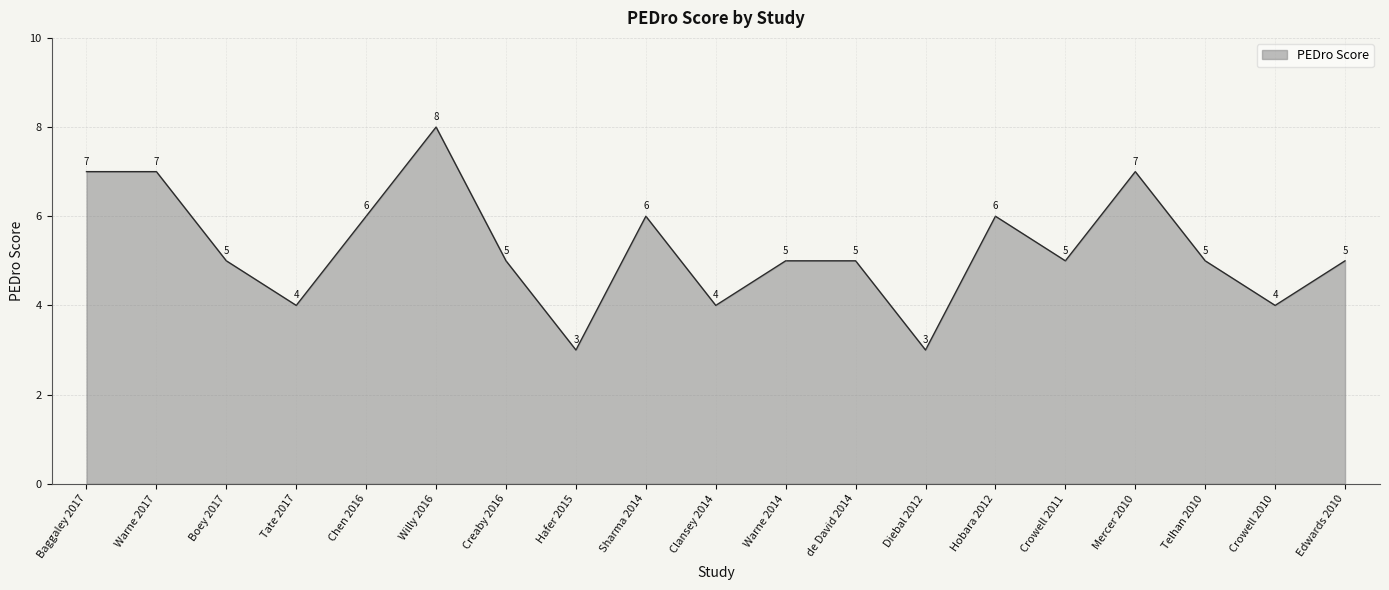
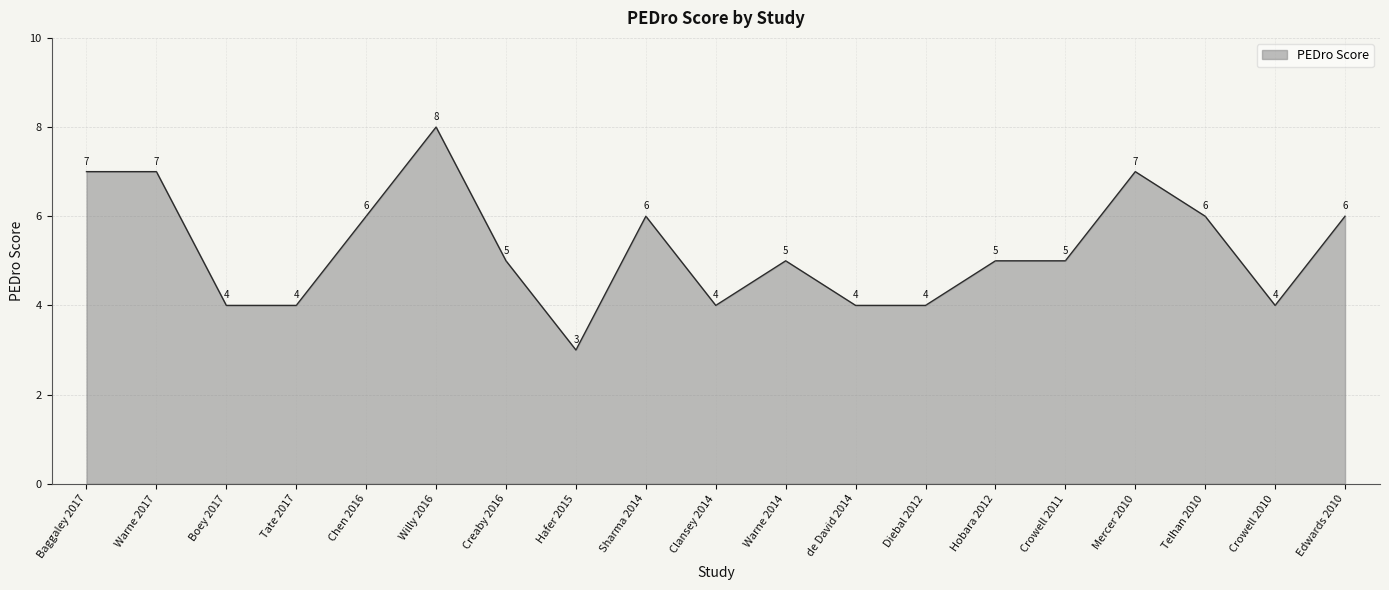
  {
    "Baggaley 2017": 7,
    "Warne 2017": 7,
-   "Boey 2017": 5,
+   "Boey 2017": 4,
    "Tate 2017": 4,
    "Chen 2016": 6,
    "Willy 2016": 8,
    "Creaby 2016": 5,
    "Hafer 2015": 3,
    "Sharma 2014": 6,
    "Clansey 2014": 4,
    "Warne 2014": 5,
-   "de David 2014": 5,
-   "Diebal 2012": 3,
-   "Hobara 2012": 6,
+   "de David 2014": 4,
+   "Diebal 2012": 4,
+   "Hobara 2012": 5,
    "Crowell 2011": 5,
    "Mercer 2010": 7,
-   "Telhan 2010": 5,
+   "Telhan 2010": 6,
    "Crowell 2010": 4,
-   "Edwards 2010": 5
+   "Edwards 2010": 6
  }
